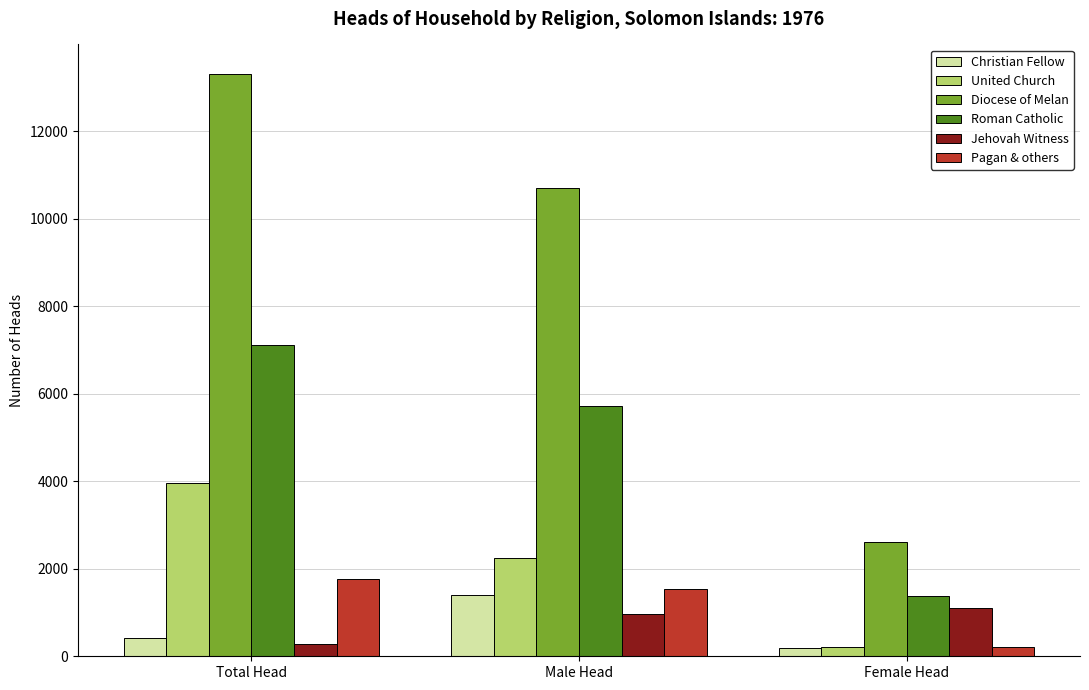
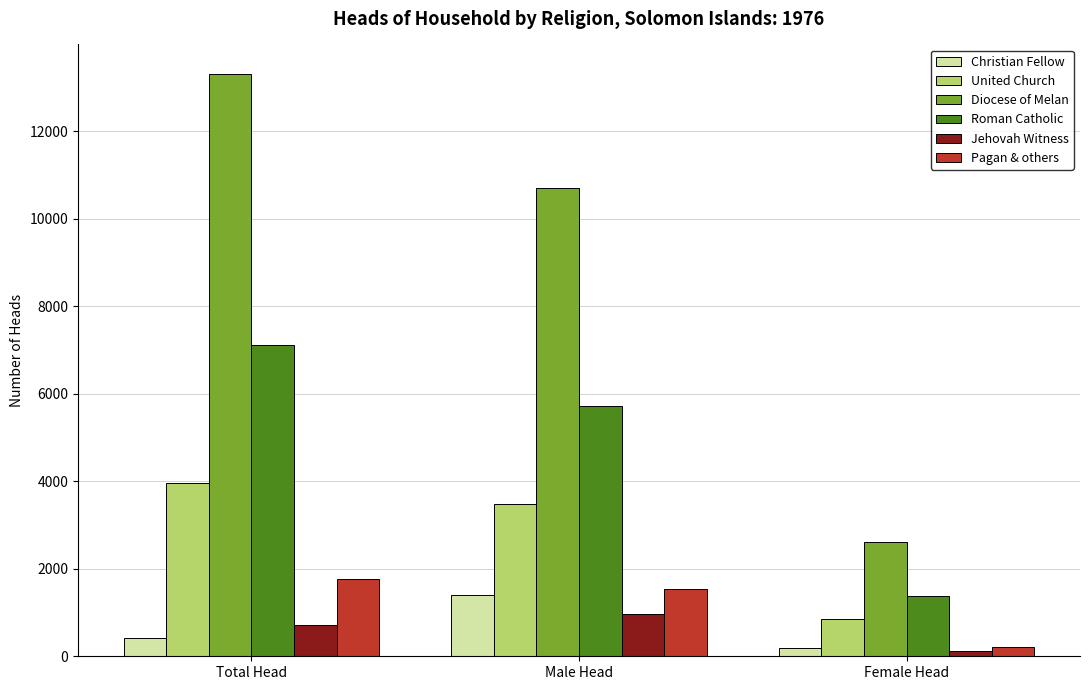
  {
    "Christian Fellow": {
      "Total Head": 400,
      "Male Head": 1400,
      "Female Head": 200
    },
    "United Church": {
      "Total Head": 4000,
-     "Male Head": 2200,
-     "Female Head": 200
+     "Male Head": 3500,
+     "Female Head": 900
    },
    "Jehovah Witness": {
-     "Total Head": 300,
+     "Total Head": 700,
      "Male Head": 1000,
-     "Female Head": 1100
+     "Female Head": 100
    },
    "Pagan & others": {
      "Total Head": 1800,
      "Male Head": 1500,
      "Female Head": 200
    }
  }
